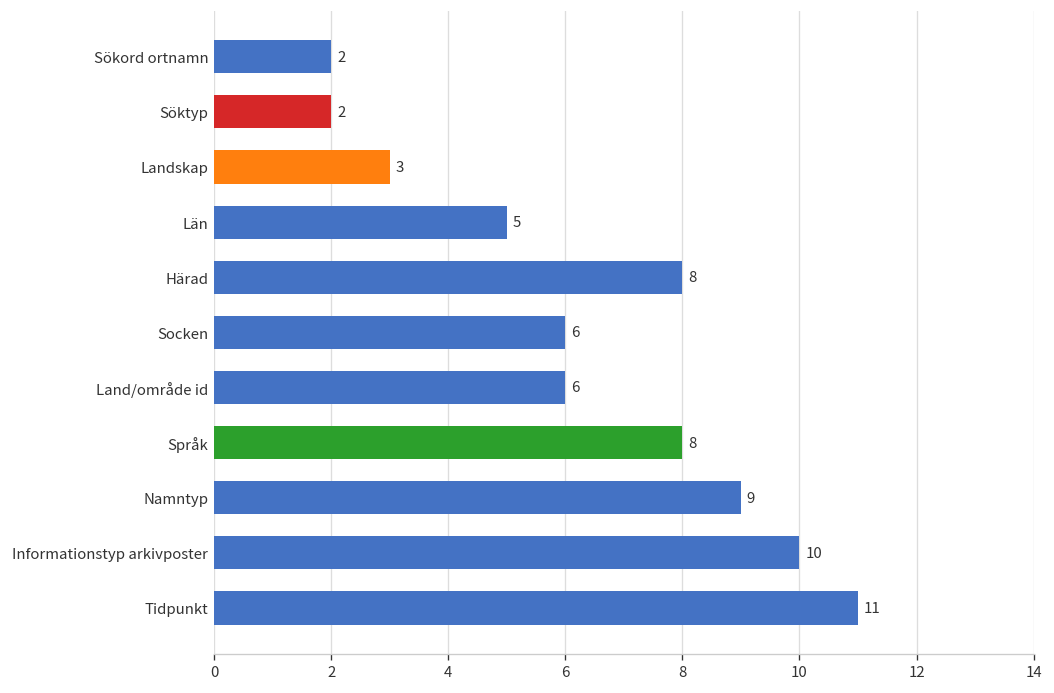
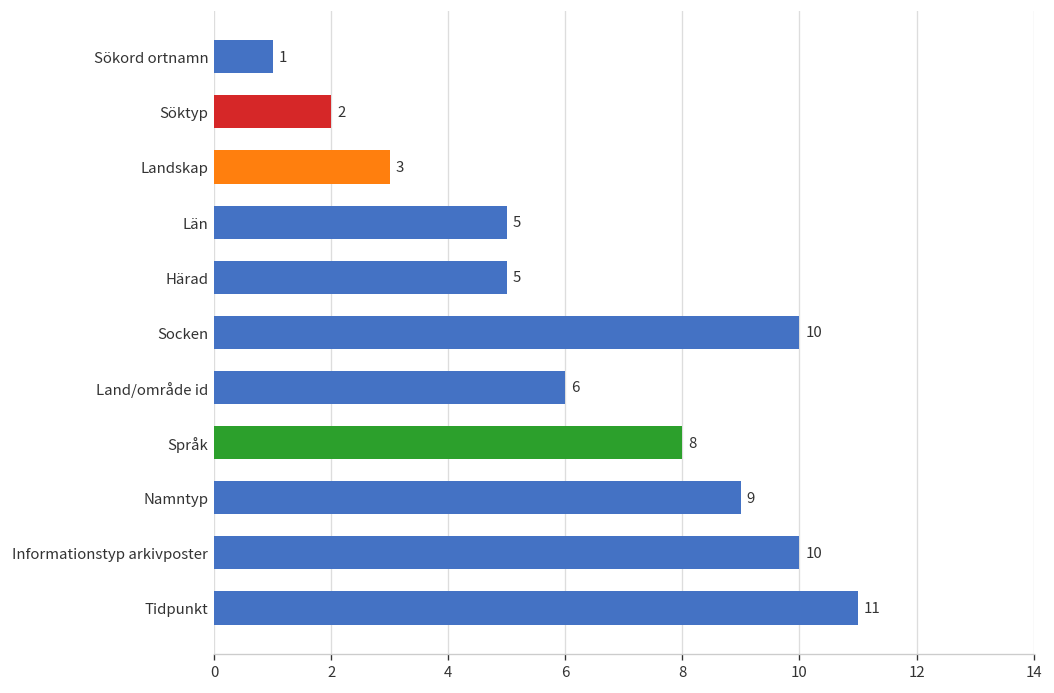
  {
-   "Sökord ortnamn": 2,
+   "Sökord ortnamn": 1,
    "Söktyp": 2,
    "Landskap": 3,
    "Län": 5,
-   "Härad": 8,
-   "Socken": 6,
+   "Härad": 5,
+   "Socken": 10,
    "Land/område id": 6,
    "Språk": 8,
    "Namntyp": 9,
    "Informationstyp arkivposter": 10,
    "Tidpunkt": 11
  }
